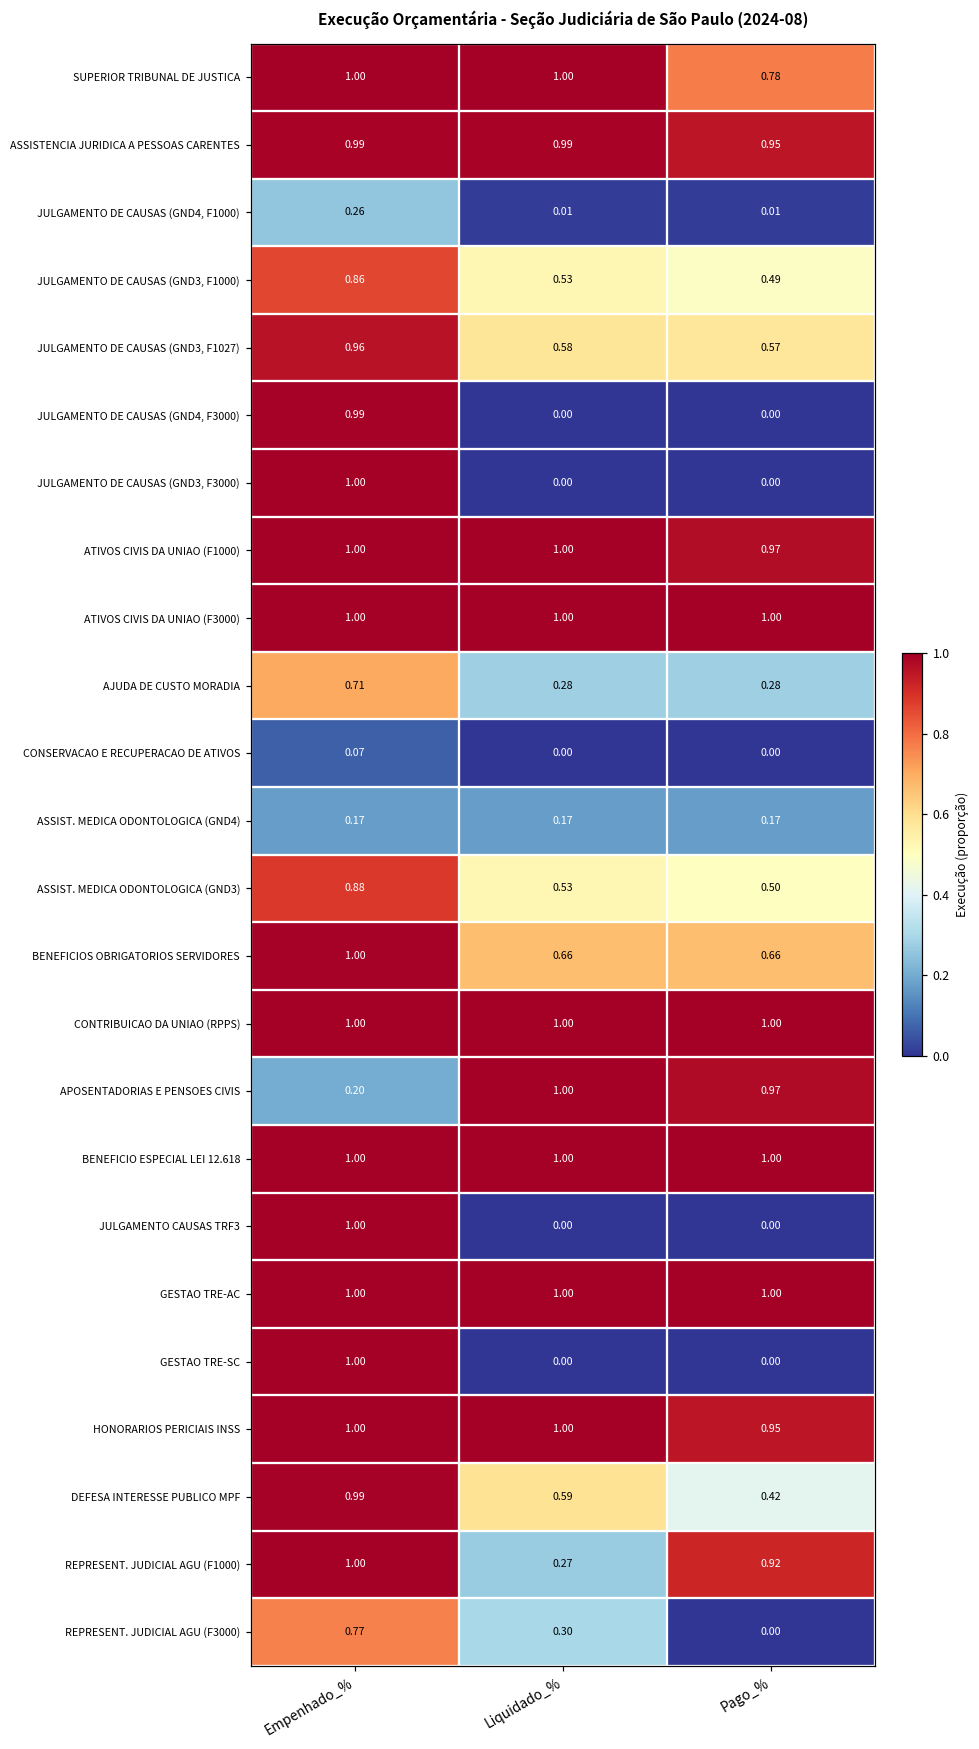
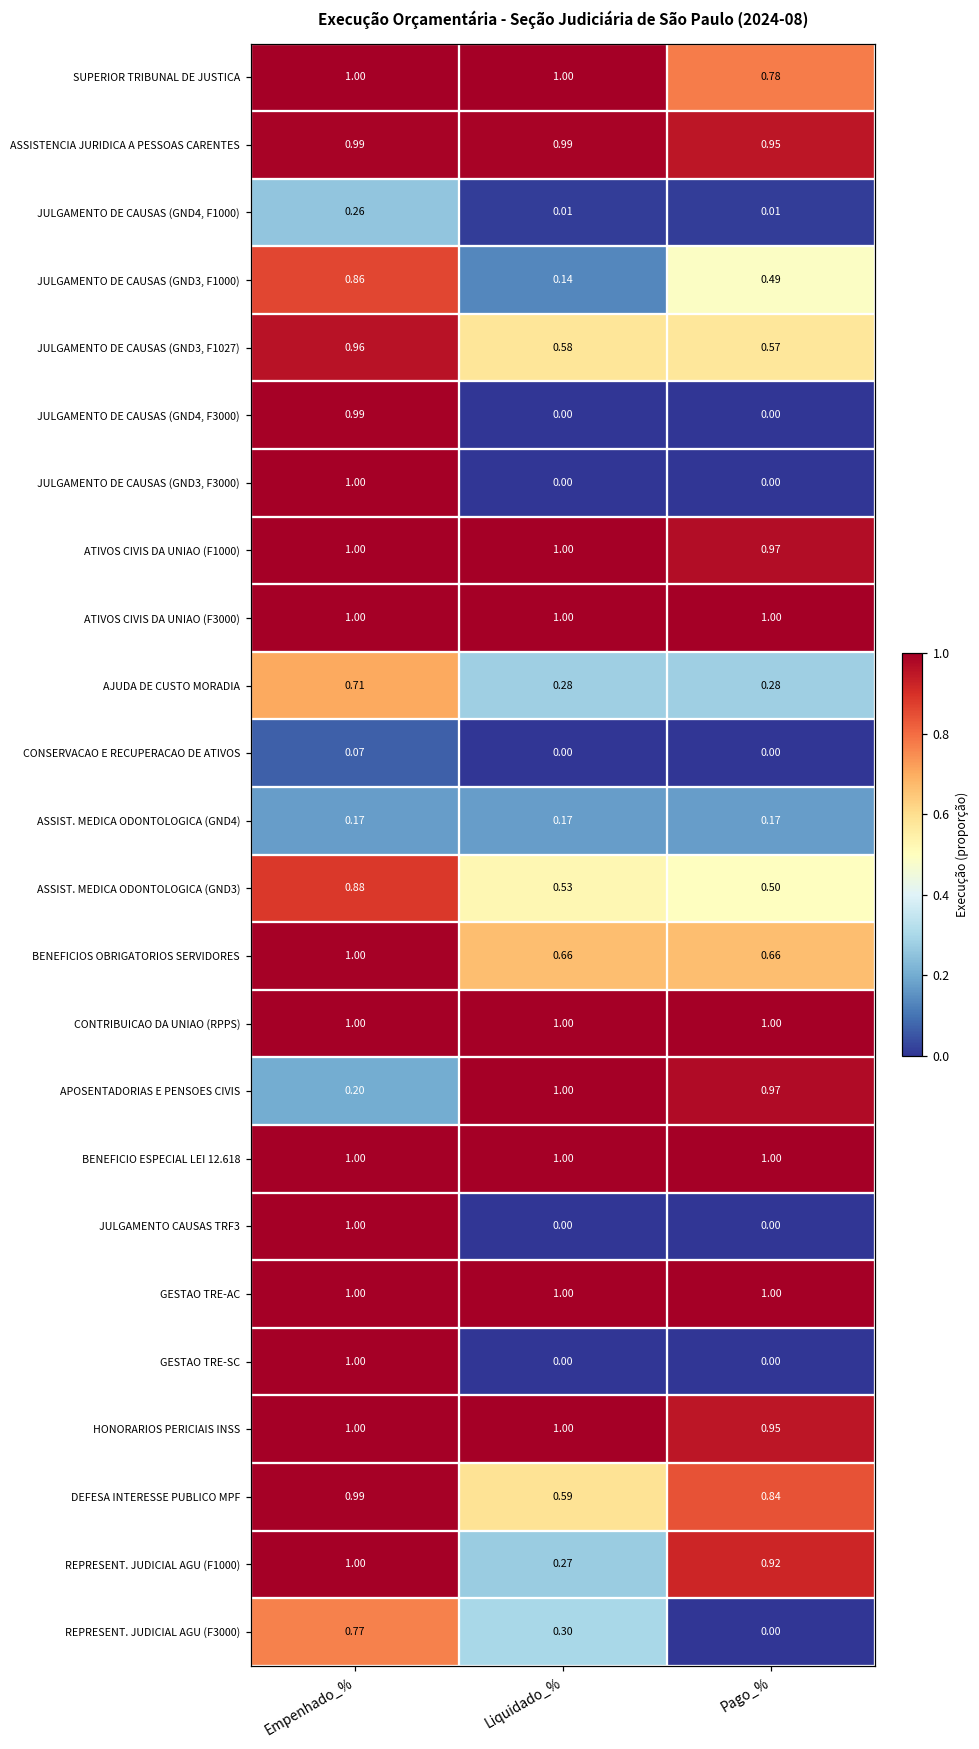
  {
    "SUPERIOR TRIBUNAL DE JUSTICA": {
      "Empenhado_%": 1.00,
      "Liquidado_%": 1.00,
      "Pago_%": 0.78
    },
    "ASSISTENCIA JURIDICA A PESSOAS CARENTES": {
      "Empenhado_%": 0.99,
      "Liquidado_%": 0.99,
      "Pago_%": 0.95
    },
    "JULGAMENTO DE CAUSAS (GND4, F1000)": {
      "Empenhado_%": 0.26,
      "Liquidado_%": 0.01,
      "Pago_%": 0.01
    },
    "JULGAMENTO DE CAUSAS (GND3, F1000)": {
      "Empenhado_%": 0.86,
-     "Liquidado_%": 0.53,
+     "Liquidado_%": 0.14,
      "Pago_%": 0.49
    },
    "JULGAMENTO DE CAUSAS (GND3, F1027)": {
      "Empenhado_%": 0.96,
      "Liquidado_%": 0.58,
      "Pago_%": 0.57
    },
    "JULGAMENTO DE CAUSAS (GND4, F3000)": {
      "Empenhado_%": 0.99,
      "Liquidado_%": 0.00,
      "Pago_%": 0.00
    },
    "JULGAMENTO DE CAUSAS (GND3, F3000)": {
      "Empenhado_%": 1.00,
      "Liquidado_%": 0.00,
      "Pago_%": 0.00
    },
    "ATIVOS CIVIS DA UNIAO (F1000)": {
      "Empenhado_%": 1.00,
      "Liquidado_%": 1.00,
      "Pago_%": 0.97
    },
    "ATIVOS CIVIS DA UNIAO (F3000)": {
      "Empenhado_%": 1.00,
      "Liquidado_%": 1.00,
      "Pago_%": 1.00
    },
    "AJUDA DE CUSTO MORADIA": {
      "Empenhado_%": 0.71,
      "Liquidado_%": 0.28,
      "Pago_%": 0.28
    },
    "CONSERVACAO E RECUPERACAO DE ATIVOS": {
      "Empenhado_%": 0.07,
      "Liquidado_%": 0.00,
      "Pago_%": 0.00
    },
    "ASSIST. MEDICA ODONTOLOGICA (GND4)": {
      "Empenhado_%": 0.17,
      "Liquidado_%": 0.17,
      "Pago_%": 0.17
    },
    "ASSIST. MEDICA ODONTOLOGICA (GND3)": {
      "Empenhado_%": 0.88,
      "Liquidado_%": 0.53,
      "Pago_%": 0.50
    },
    "BENEFICIOS OBRIGATORIOS SERVIDORES": {
      "Empenhado_%": 1.00,
      "Liquidado_%": 0.66,
      "Pago_%": 0.66
    },
    "CONTRIBUICAO DA UNIAO (RPPS)": {
      "Empenhado_%": 1.00,
      "Liquidado_%": 1.00,
      "Pago_%": 1.00
    },
    "APOSENTADORIAS E PENSOES CIVIS": {
      "Empenhado_%": 0.20,
      "Liquidado_%": 1.00,
      "Pago_%": 0.97
    },
    "BENEFICIO ESPECIAL LEI 12.618": {
      "Empenhado_%": 1.00,
      "Liquidado_%": 1.00,
      "Pago_%": 1.00
    },
    "JULGAMENTO CAUSAS TRF3": {
      "Empenhado_%": 1.00,
      "Liquidado_%": 0.00,
      "Pago_%": 0.00
    },
    "GESTAO TRE-AC": {
      "Empenhado_%": 1.00,
      "Liquidado_%": 1.00,
      "Pago_%": 1.00
    },
    "GESTAO TRE-SC": {
      "Empenhado_%": 1.00,
      "Liquidado_%": 0.00,
      "Pago_%": 0.00
    },
    "HONORARIOS PERICIAIS INSS": {
      "Empenhado_%": 1.00,
      "Liquidado_%": 1.00,
      "Pago_%": 0.95
    },
    "DEFESA INTERESSE PUBLICO MPF": {
      "Empenhado_%": 0.99,
      "Liquidado_%": 0.59,
-     "Pago_%": 0.42
+     "Pago_%": 0.84
    },
    "REPRESENT. JUDICIAL AGU (F1000)": {
      "Empenhado_%": 1.00,
      "Liquidado_%": 0.27,
      "Pago_%": 0.92
    },
    "REPRESENT. JUDICIAL AGU (F3000)": {
      "Empenhado_%": 0.77,
      "Liquidado_%": 0.30,
      "Pago_%": 0.00
    }
  }
